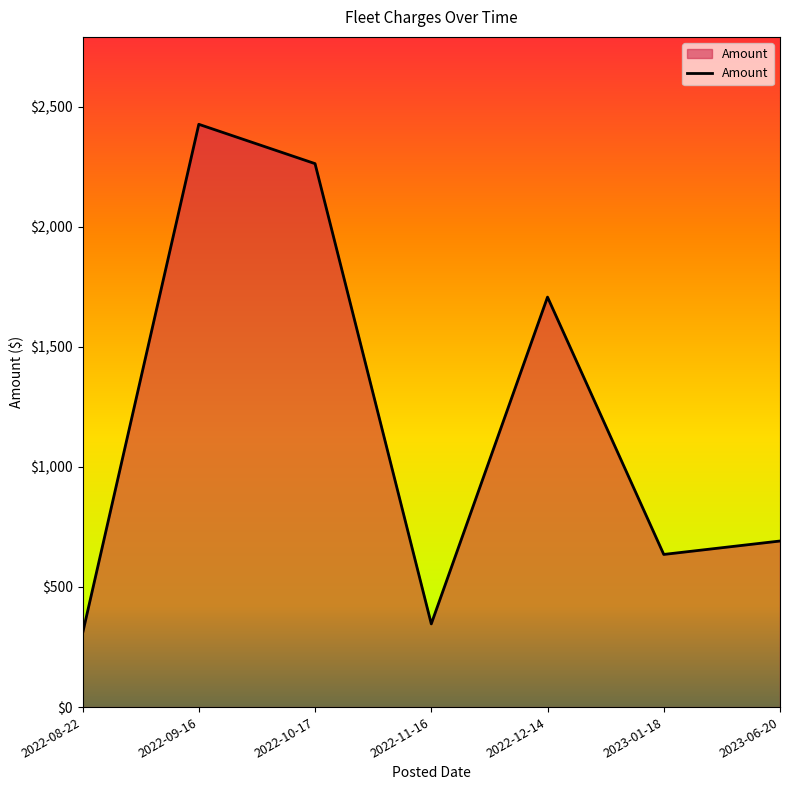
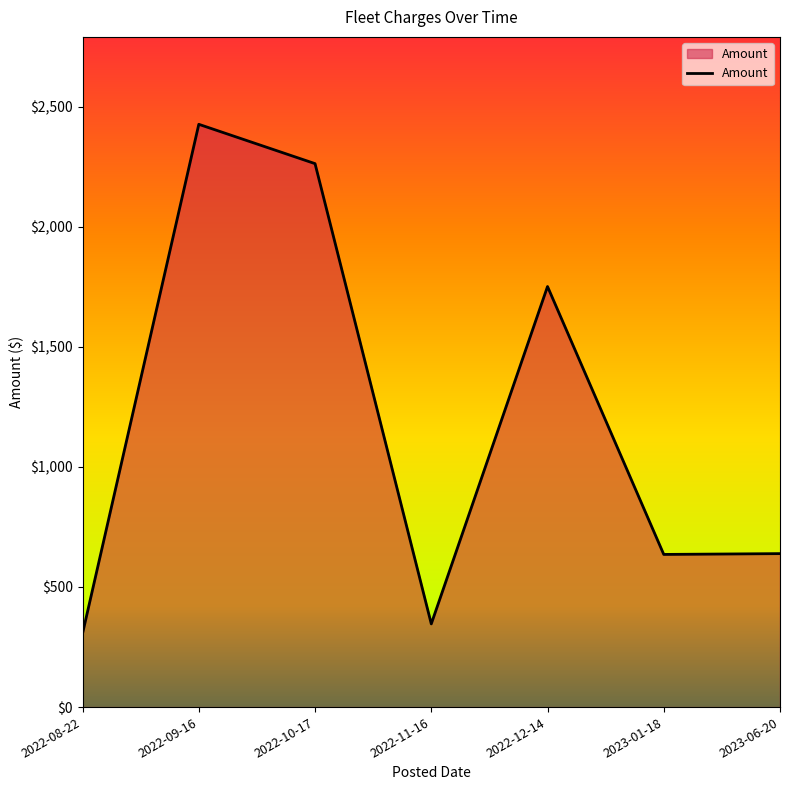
  {
    "2022-08-22": "$310",
    "2022-09-16": "$2,430",
    "2022-10-17": "$2,260",
    "2022-11-16": "$350",
-   "2022-12-14": "$1,710",
+   "2022-12-14": "$1,750",
    "2023-01-18": "$640",
-   "2023-06-20": "$690"
+   "2023-06-20": "$640"
  }
